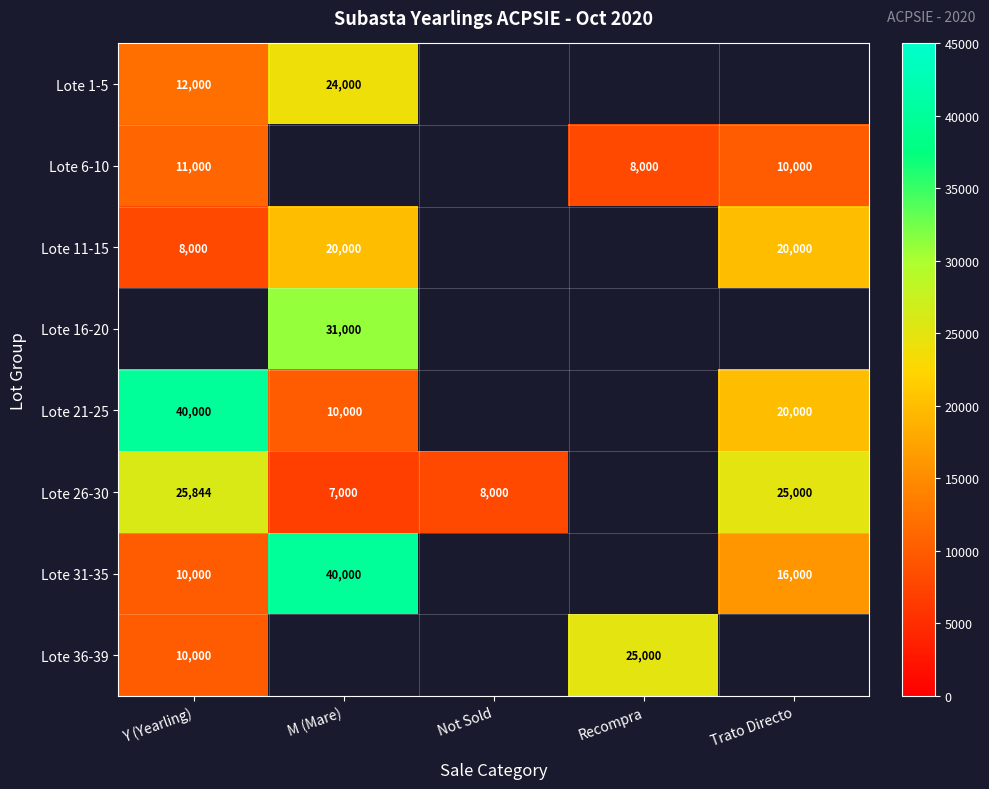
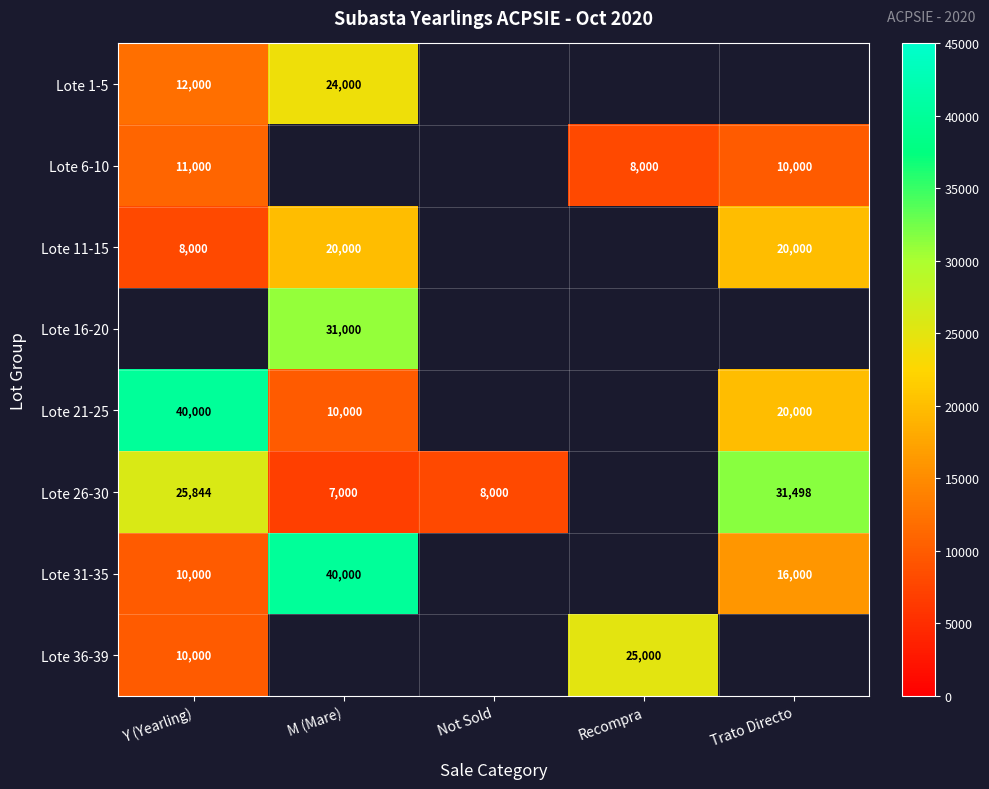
  {
    "Lote 1-5": {
      "Y (Yearling)": "12,000",
      "M (Mare)": "24,000"
    },
    "Lote 6-10": {
      "Y (Yearling)": "11,000",
      "Recompra": "8,000",
      "Trato Directo": "10,000"
    },
    "Lote 11-15": {
      "Y (Yearling)": "8,000",
      "M (Mare)": "20,000",
      "Trato Directo": "20,000"
    },
    "Lote 16-20": {
      "M (Mare)": "31,000"
    },
    "Lote 21-25": {
      "Y (Yearling)": "40,000",
      "M (Mare)": "10,000",
      "Trato Directo": "20,000"
    },
    "Lote 26-30": {
      "Y (Yearling)": "25,844",
      "M (Mare)": "7,000",
      "Not Sold": "8,000",
-     "Trato Directo": "25,000"
+     "Trato Directo": "31,498"
    },
    "Lote 31-35": {
      "Y (Yearling)": "10,000",
      "M (Mare)": "40,000",
      "Trato Directo": "16,000"
    },
    "Lote 36-39": {
      "Y (Yearling)": "10,000",
      "Recompra": "25,000"
    }
  }
